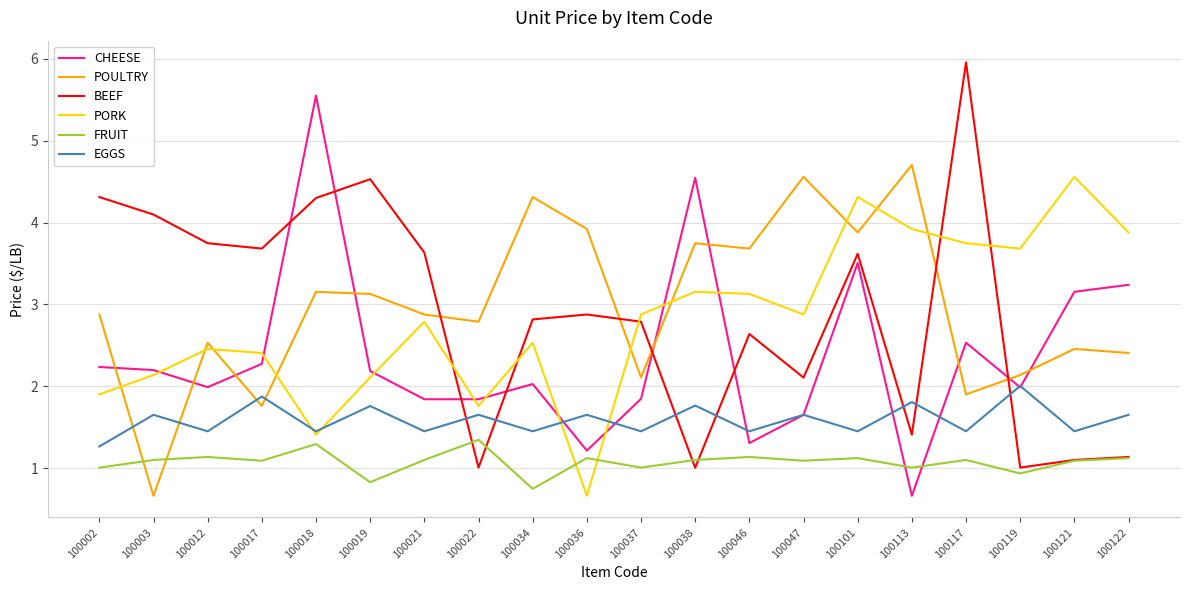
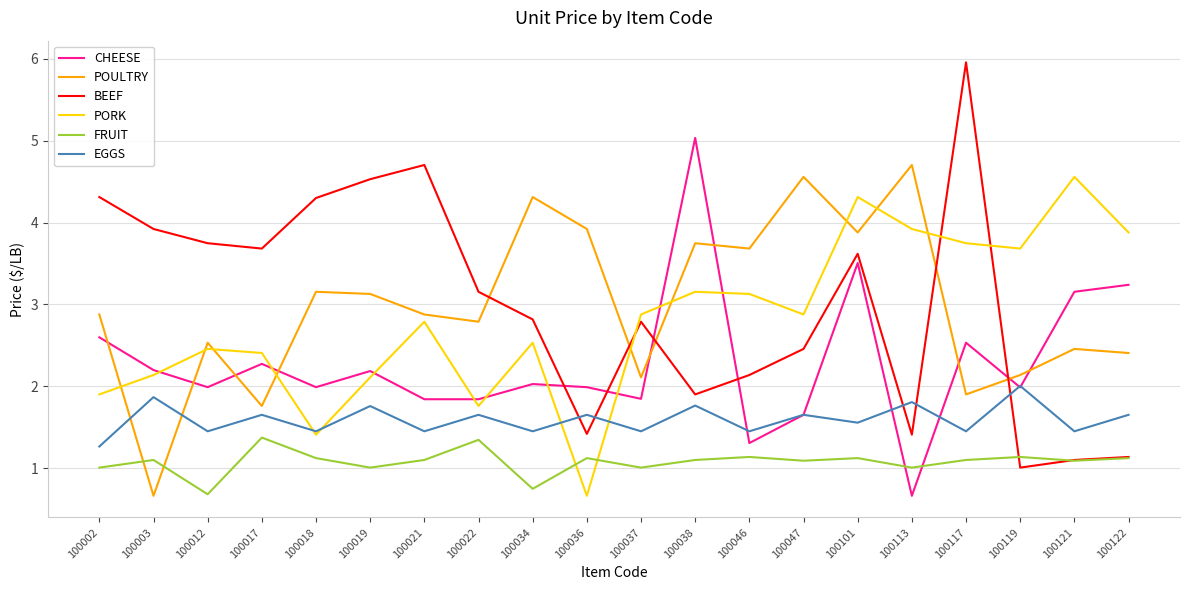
  {
    "CHEESE": {
-     "100002": 2.2,
+     "100002": 2.6,
      "100003": 2.2,
      "100012": 2.0,
      "100017": 2.3,
-     "100018": 5.5,
+     "100018": 2.0,
      "100019": 2.2,
      "100021": 1.8,
      "100022": 1.8,
      "100034": 2.0,
-     "100036": 1.2,
+     "100036": 2.0,
      "100037": 1.8,
-     "100038": 4.5,
+     "100038": 5.0,
      "100046": 1.3,
      "100101": 3.5,
      "100113": 0.7,
      "100117": 2.5,
      "100121": 3.2,
      "100122": 3.2
    },
    "BEEF": {
      "100002": 4.3,
-     "100003": 4.1,
+     "100003": 3.9,
      "100012": 3.7,
      "100017": 3.7,
      "100018": 4.3,
      "100019": 4.5,
-     "100021": 3.6,
-     "100022": 1.0,
+     "100021": 4.7,
+     "100022": 3.2,
      "100034": 2.8,
-     "100036": 2.9,
+     "100036": 1.4,
      "100037": 2.8,
-     "100038": 1.0,
-     "100046": 2.6,
-     "100047": 2.1,
+     "100038": 1.9,
+     "100046": 2.1,
+     "100047": 2.5,
      "100101": 3.6,
      "100113": 1.4,
      "100117": 6.0,
      "100119": 1.0
    },
    "FRUIT": {
      "100002": 1.0,
      "100003": 1.1,
-     "100012": 1.1,
-     "100017": 1.1,
-     "100018": 1.3,
-     "100019": 0.8,
+     "100012": 0.7,
+     "100017": 1.4,
+     "100018": 1.1,
+     "100019": 1.0,
      "100021": 1.1,
      "100022": 1.3,
      "100034": 0.8,
      "100036": 1.1,
      "100037": 1.0,
      "100038": 1.1,
      "100046": 1.1,
      "100047": 1.1,
      "100101": 1.1,
      "100113": 1.0,
      "100117": 1.1,
-     "100119": 0.9
+     "100119": 1.1
    },
    "EGGS": {
      "100002": 1.3,
-     "100003": 1.7,
+     "100003": 1.9,
      "100012": 1.5,
-     "100017": 1.9,
+     "100017": 1.7,
      "100018": 1.5,
      "100019": 1.8,
      "100021": 1.5,
      "100022": 1.7,
      "100034": 1.5,
      "100036": 1.7,
      "100037": 1.5,
      "100038": 1.8,
      "100046": 1.5,
-     "100101": 1.5,
+     "100101": 1.6,
      "100113": 1.8,
      "100117": 1.5,
      "100121": 1.5,
      "100122": 1.7
    }
  }
